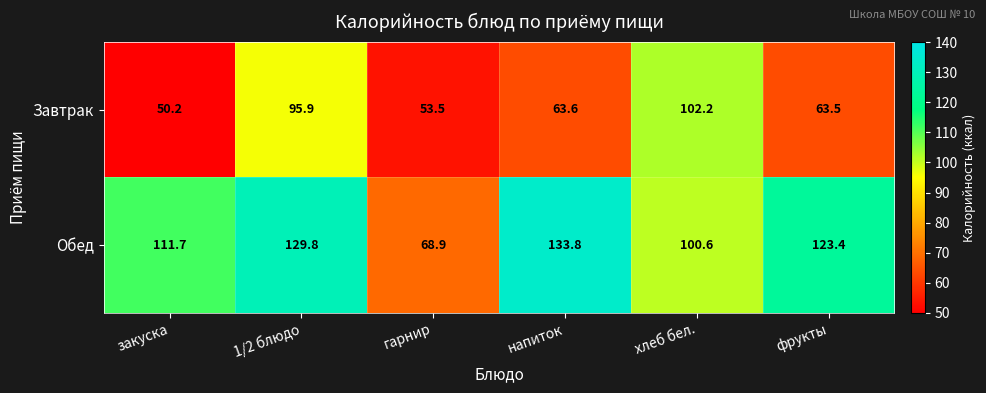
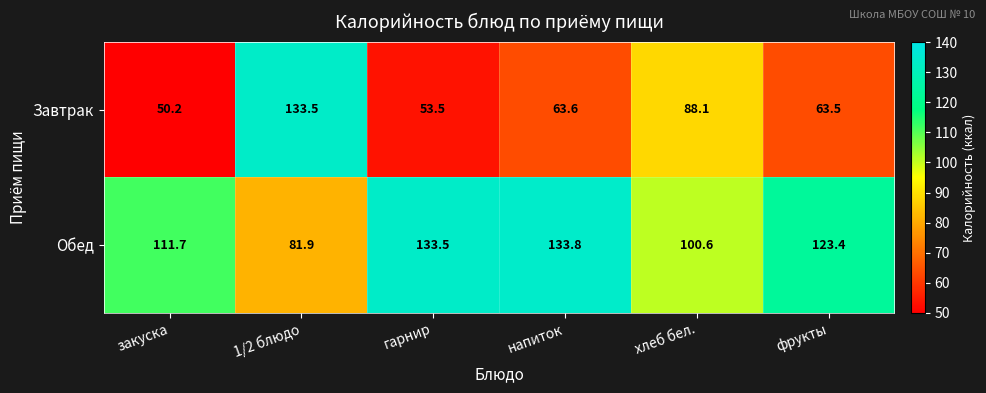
  {
    "Завтрак": {
      "закуска": 50.2,
-     "1/2 блюдо": 95.9,
+     "1/2 блюдо": 133.5,
      "гарнир": 53.5,
      "напиток": 63.6,
-     "хлеб бел.": 102.2,
+     "хлеб бел.": 88.1,
      "фрукты": 63.5
    },
    "Обед": {
      "закуска": 111.7,
-     "1/2 блюдо": 129.8,
-     "гарнир": 68.9,
+     "1/2 блюдо": 81.9,
+     "гарнир": 133.5,
      "напиток": 133.8,
      "хлеб бел.": 100.6,
      "фрукты": 123.4
    }
  }
